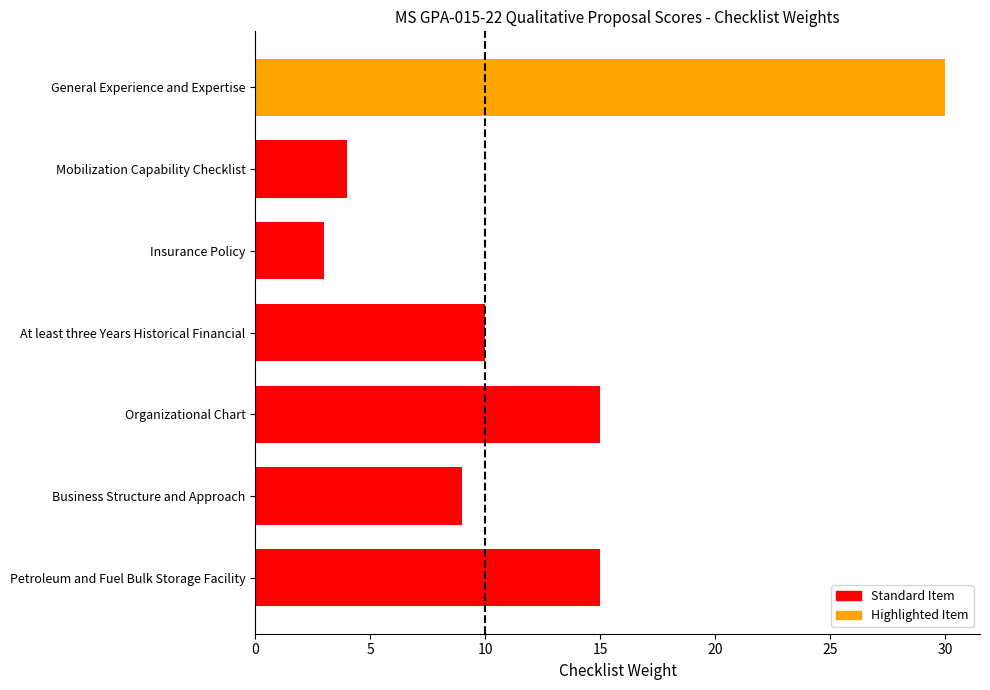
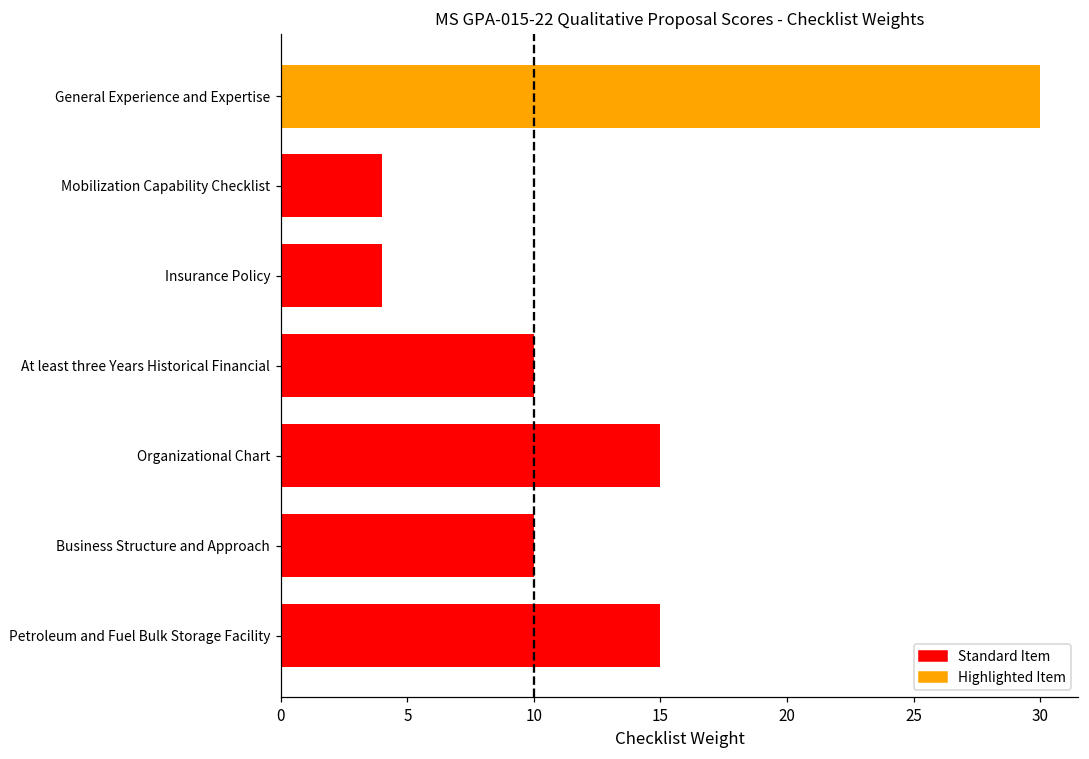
  {
    "General Experience and Expertise": 30,
    "Mobilization Capability Checklist": 4,
-   "Insurance Policy": 3,
+   "Insurance Policy": 4,
    "At least three Years Historical Financial": 10,
    "Organizational Chart": 15,
-   "Business Structure and Approach": 9,
+   "Business Structure and Approach": 10,
    "Petroleum and Fuel Bulk Storage Facility": 15
  }
